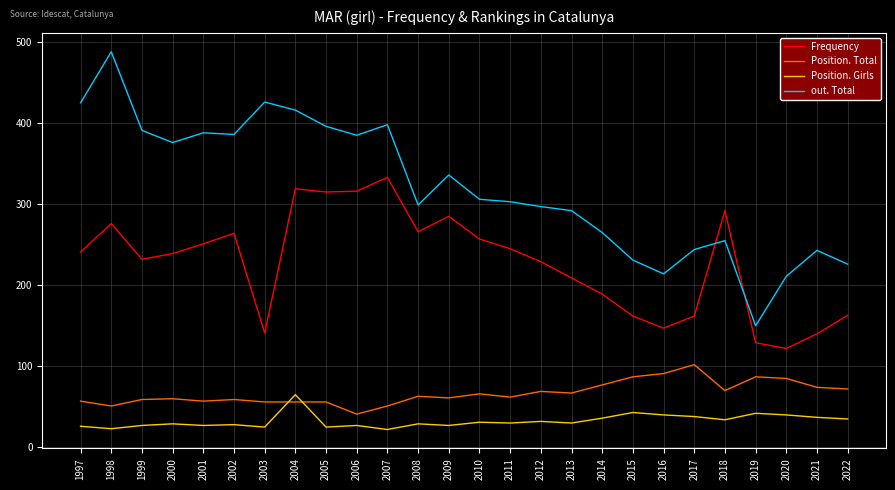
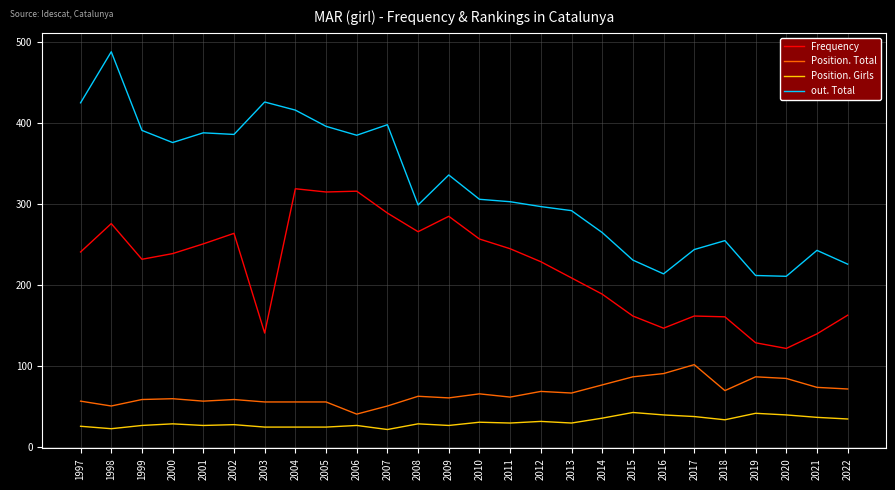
  {
    "Frequency": {
      "1997": 240,
      "1998": 280,
      "1999": 230,
      "2000": 240,
      "2001": 250,
      "2002": 260,
      "2003": 140,
      "2004": 320,
      "2005": 320,
      "2006": 320,
-     "2007": 330,
+     "2007": 290,
      "2008": 270,
      "2009": 290,
      "2010": 260,
      "2011": 250,
      "2012": 230,
      "2013": 210,
      "2014": 190,
      "2015": 160,
      "2016": 150,
      "2017": 160,
-     "2018": 290,
+     "2018": 160,
      "2019": 130,
      "2020": 120,
      "2021": 140,
      "2022": 160
    },
    "Position. Total": {
      "1997": 60,
      "1998": 50,
      "1999": 60,
      "2000": 60,
      "2001": 60,
      "2002": 60,
      "2003": 60,
      "2004": 60,
      "2005": 60,
      "2006": 40,
      "2007": 50,
      "2008": 60,
      "2009": 60,
      "2010": 70,
      "2011": 60,
      "2012": 70,
      "2013": 70,
      "2014": 80,
      "2015": 90,
      "2016": 90,
      "2017": 100,
      "2018": 70,
      "2019": 90,
      "2020": 90,
      "2021": 70,
      "2022": 70
    },
    "Position. Girls": {
      "1997": 30,
      "1998": 20,
      "1999": 30,
      "2000": 30,
      "2001": 30,
      "2002": 30,
      "2003": 30,
-     "2004": 70,
+     "2004": 30,
      "2005": 30,
      "2006": 30,
      "2007": 20,
      "2008": 30,
      "2009": 30,
      "2010": 30,
      "2011": 30,
      "2012": 30,
      "2013": 30,
      "2014": 40,
      "2015": 40,
      "2016": 40,
      "2017": 40,
      "2018": 30,
      "2019": 40,
      "2020": 40,
      "2021": 40,
      "2022": 40
    },
    "out. Total": {
      "1997": 430,
      "1998": 490,
      "1999": 390,
      "2000": 380,
      "2001": 390,
      "2002": 390,
      "2003": 430,
      "2004": 420,
      "2005": 400,
      "2006": 390,
      "2007": 400,
      "2008": 300,
      "2009": 340,
      "2010": 310,
      "2011": 300,
      "2012": 300,
      "2013": 290,
      "2014": 270,
      "2015": 230,
      "2016": 210,
      "2017": 240,
      "2018": 260,
-     "2019": 150,
+     "2019": 210,
      "2020": 210,
      "2021": 240,
      "2022": 230
    }
  }
